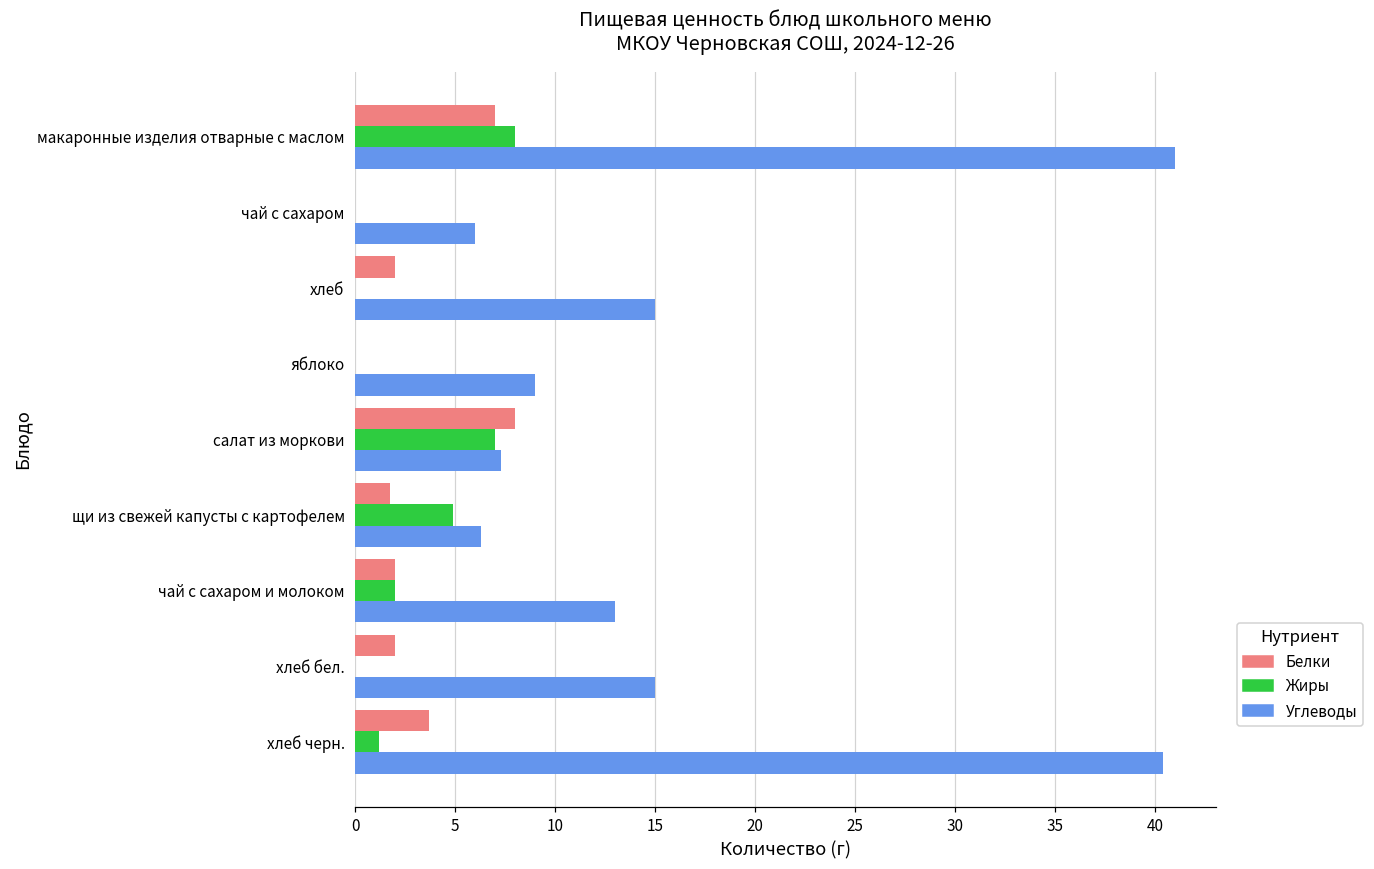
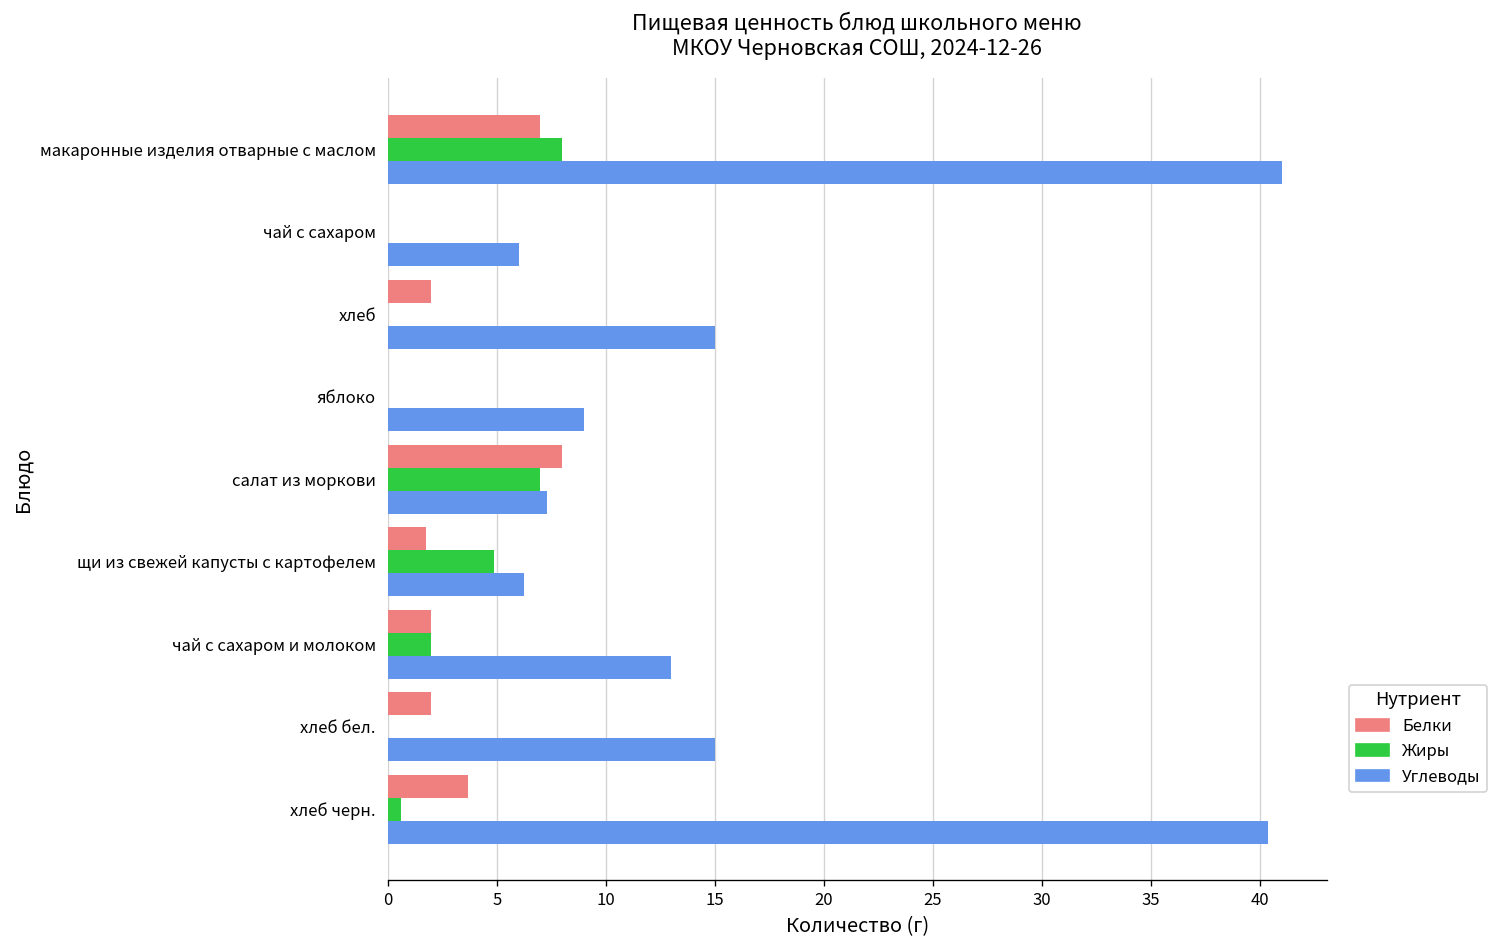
  {
    "Белки": {
      "макаронные изделия отварные с маслом": 7.0,
      "чай с сахаром": 0.0,
      "хлеб": 2.0,
      "яблоко": 0.0,
      "салат из моркови": 8.0,
      "щи из свежей капусты с картофелем": 1.8,
      "чай с сахаром и молоком": 2.0,
      "хлеб бел.": 2.0,
      "хлеб черн.": 3.7
    },
    "Жиры": {
      "макаронные изделия отварные с маслом": 8.0,
      "чай с сахаром": 0.0,
      "хлеб": 0.0,
      "яблоко": 0.0,
      "салат из моркови": 7.0,
      "щи из свежей капусты с картофелем": 4.9,
      "чай с сахаром и молоком": 2.0,
      "хлеб бел.": 0.0,
-     "хлеб черн.": 1.2
+     "хлеб черн.": 0.6
    },
    "Углеводы": {
      "макаронные изделия отварные с маслом": 41.0,
      "чай с сахаром": 6.0,
      "хлеб": 15.0,
      "яблоко": 9.0,
      "салат из моркови": 7.3,
      "щи из свежей капусты с картофелем": 6.3,
      "чай с сахаром и молоком": 13.0,
      "хлеб бел.": 15.0,
      "хлеб черн.": 40.4
    }
  }
